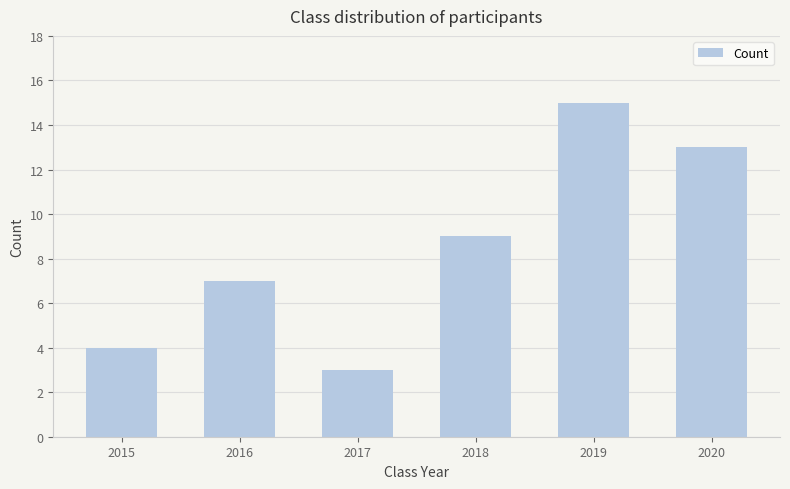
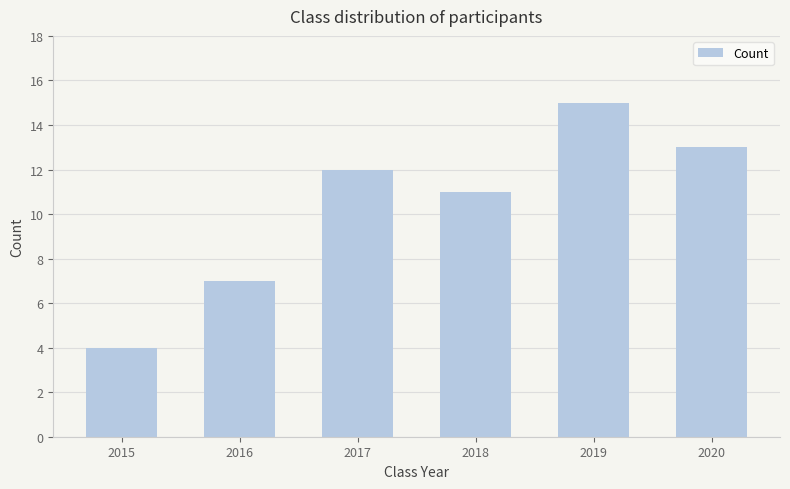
  {
    "2015": 4,
    "2016": 7,
-   "2017": 3,
-   "2018": 9,
+   "2017": 12,
+   "2018": 11,
    "2019": 15,
    "2020": 13
  }
